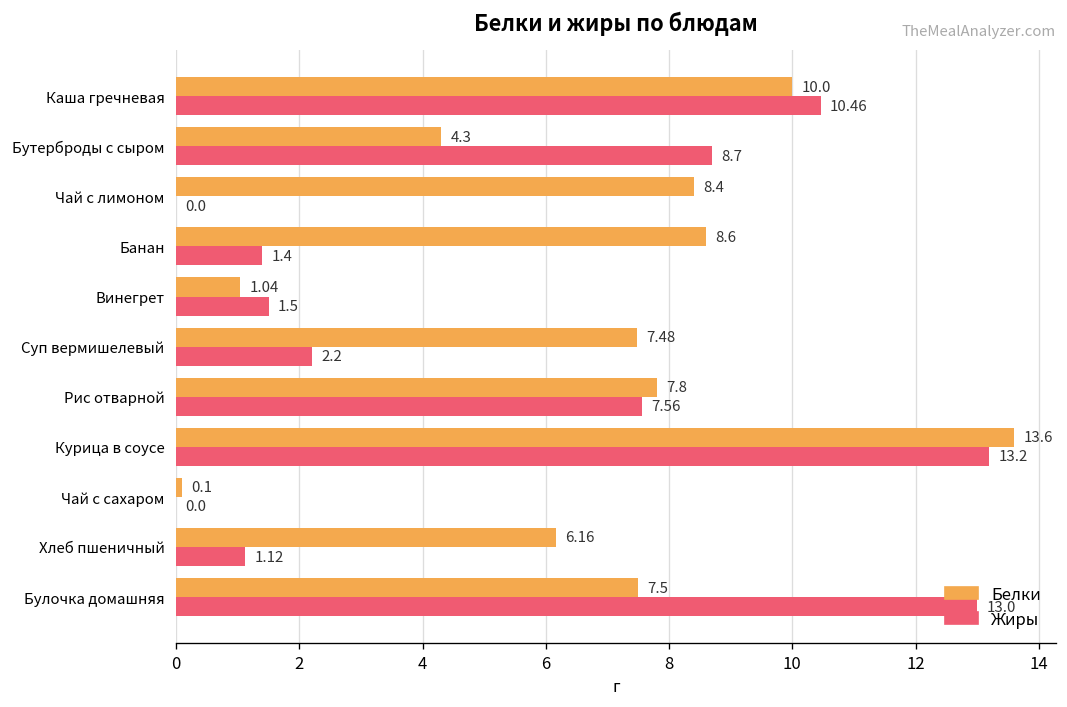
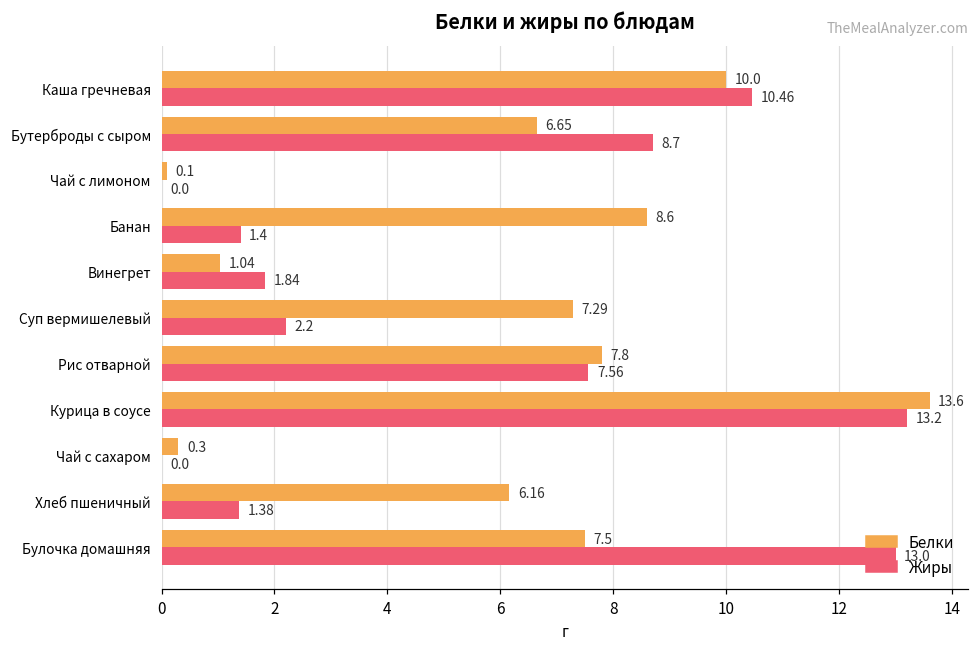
  {
    "Белки": {
      "Каша гречневая": 10.0,
-     "Бутерброды с сыром": 4.3,
-     "Чай с лимоном": 8.4,
+     "Бутерброды с сыром": 6.65,
+     "Чай с лимоном": 0.1,
      "Банан": 8.6,
      "Винегрет": 1.04,
-     "Суп вермишелевый": 7.48,
+     "Суп вермишелевый": 7.29,
      "Рис отварной": 7.8,
      "Курица в соусе": 13.6,
-     "Чай с сахаром": 0.1,
+     "Чай с сахаром": 0.3,
      "Хлеб пшеничный": 6.16,
      "Булочка домашняя": 7.5
    },
    "Жиры": {
      "Каша гречневая": 10.46,
      "Бутерброды с сыром": 8.7,
      "Чай с лимоном": 0.0,
      "Банан": 1.4,
-     "Винегрет": 1.5,
+     "Винегрет": 1.84,
      "Суп вермишелевый": 2.2,
      "Рис отварной": 7.56,
      "Курица в соусе": 13.2,
      "Чай с сахаром": 0.0,
-     "Хлеб пшеничный": 1.12,
+     "Хлеб пшеничный": 1.38,
      "Булочка домашняя": 13.0
    }
  }
